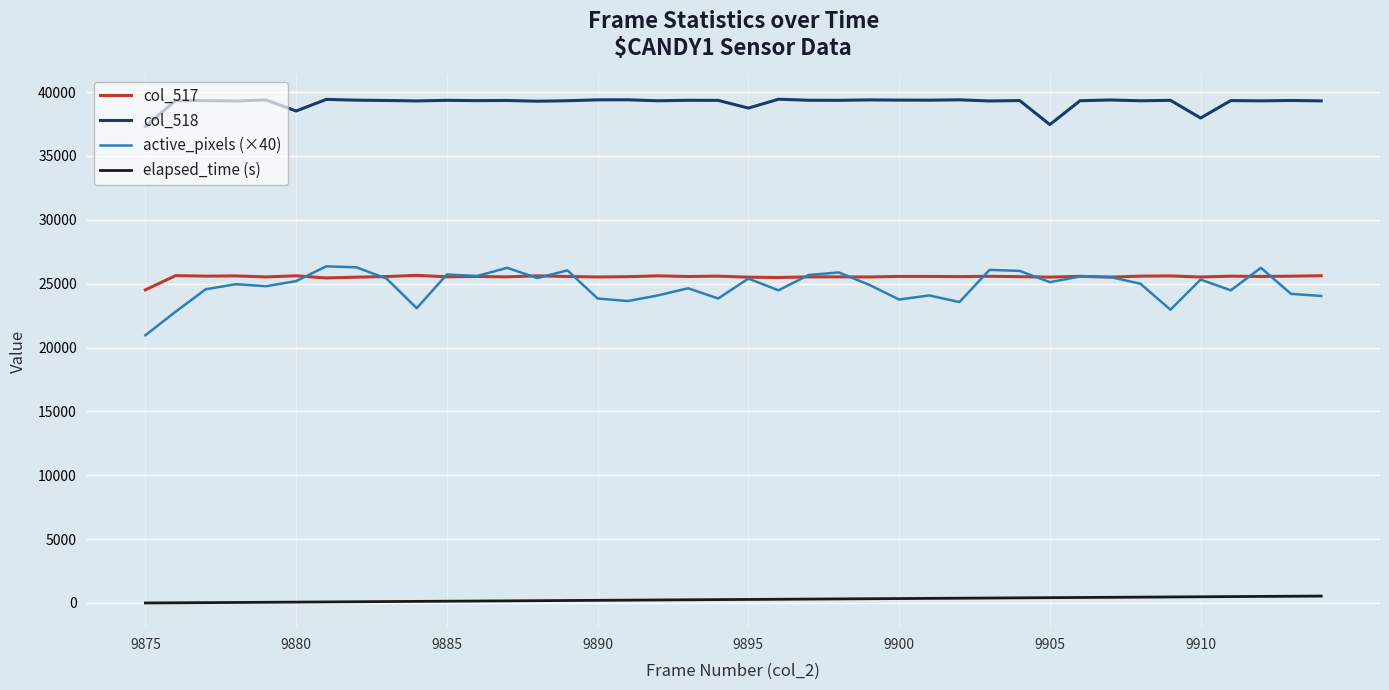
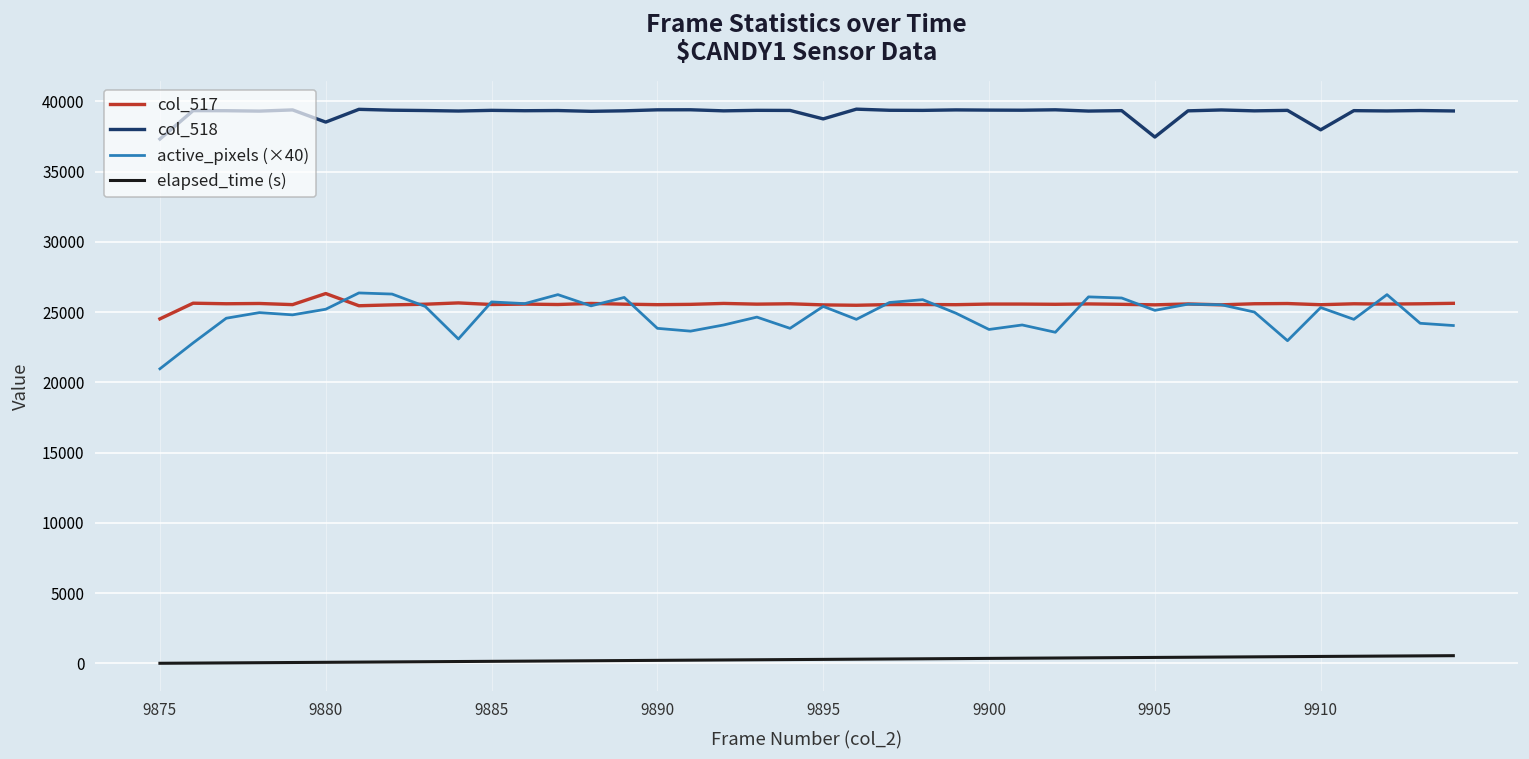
  {
    "col_517": {
      "9875": 24500,
-     "9880": 25600,
+     "9880": 26300,
      "9890": 25500,
      "9900": 25600,
      "9905": 25500,
      "9910": 25500
    },
    "col_518": {
      "9880": 38500,
      "9885": 39400,
      "9890": 39400,
      "9895": 38700,
      "9900": 39400,
      "9905": 37500,
      "9910": 38000
    },
    "active_pixels (×40)": {
      "9875": 21000,
      "9880": 25200,
      "9890": 23800,
      "9900": 23800,
      "9905": 25100,
      "9910": 25300
    },
    "elapsed_time (s)": {
      "9875": 0,
      "9880": 100,
      "9885": 100,
      "9890": 200,
      "9895": 300,
      "9900": 300,
      "9905": 400,
      "9910": 500
    }
  }
